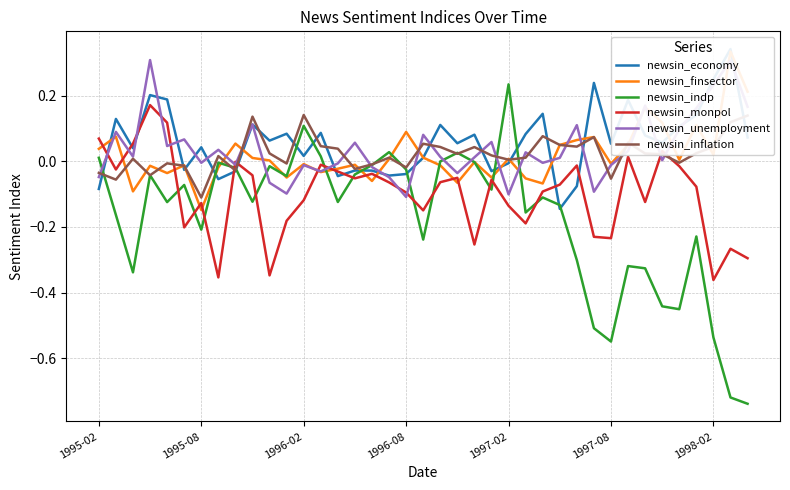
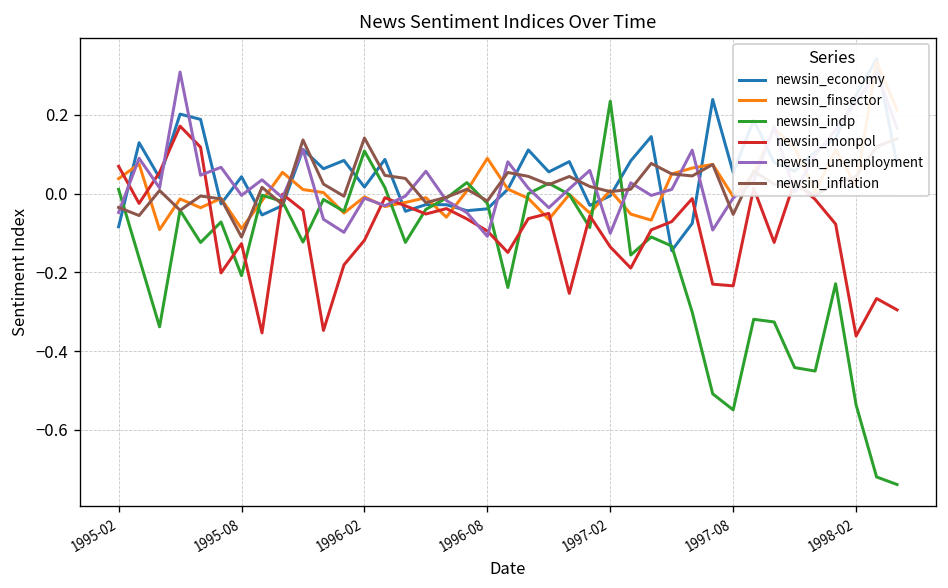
  {
    "newsin_economy": {
      "1995-02": -0.08,
      "1995-08": 0.04,
      "1996-02": 0.02,
      "1996-08": -0.04,
      "1997-02": -0.01,
      "1997-08": 0.05
    },
    "newsin_finsector": {
      "1995-02": 0.04,
-     "1995-08": -0.15,
+     "1995-08": -0.09,
      "1996-08": 0.09
    },
    "newsin_indp": {
      "1995-02": 0.01,
      "1995-08": -0.21,
      "1996-02": 0.11,
      "1997-02": 0.23,
      "1997-08": -0.55,
      "1998-02": -0.54
    },
    "newsin_monpol": {
      "1995-02": 0.07,
      "1995-08": -0.13,
      "1996-02": -0.12,
      "1996-08": -0.10,
      "1997-02": -0.14,
      "1997-08": -0.23,
      "1998-02": -0.36
    },
    "newsin_unemployment": {
      "1995-02": -0.05,
      "1995-08": 0.00,
      "1996-08": -0.11,
      "1997-02": -0.10
    },
    "newsin_inflation": {
      "1995-02": -0.04,
      "1995-08": -0.11,
      "1996-02": 0.14,
      "1997-08": -0.05
    }
  }
